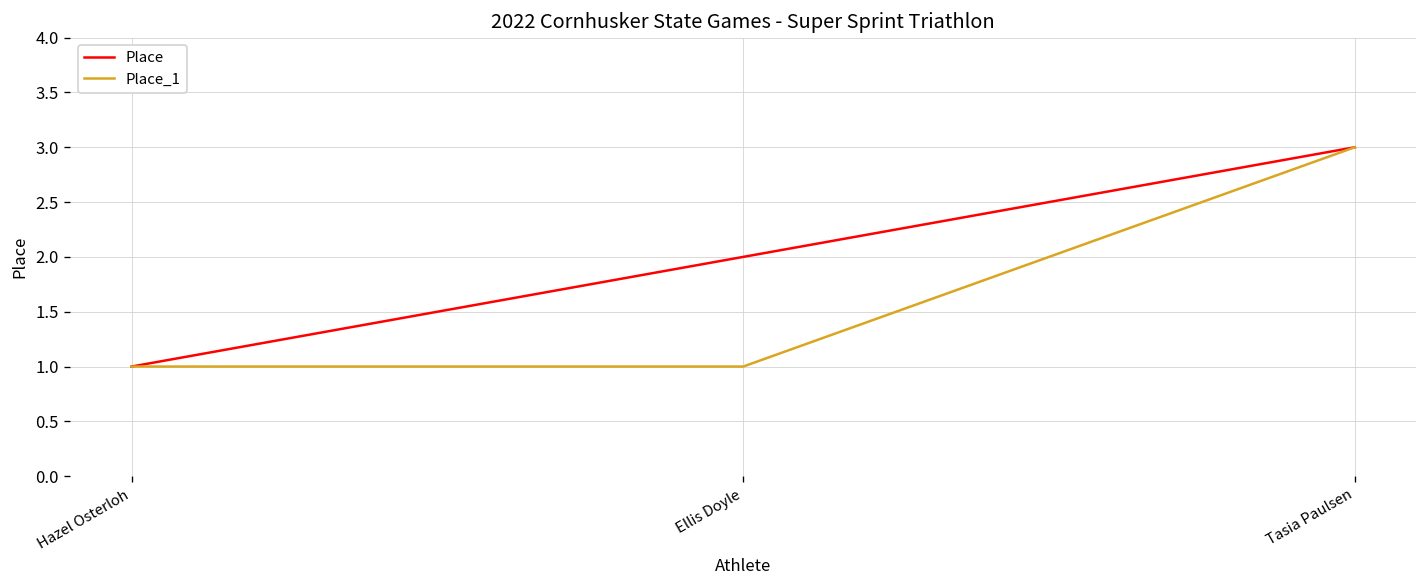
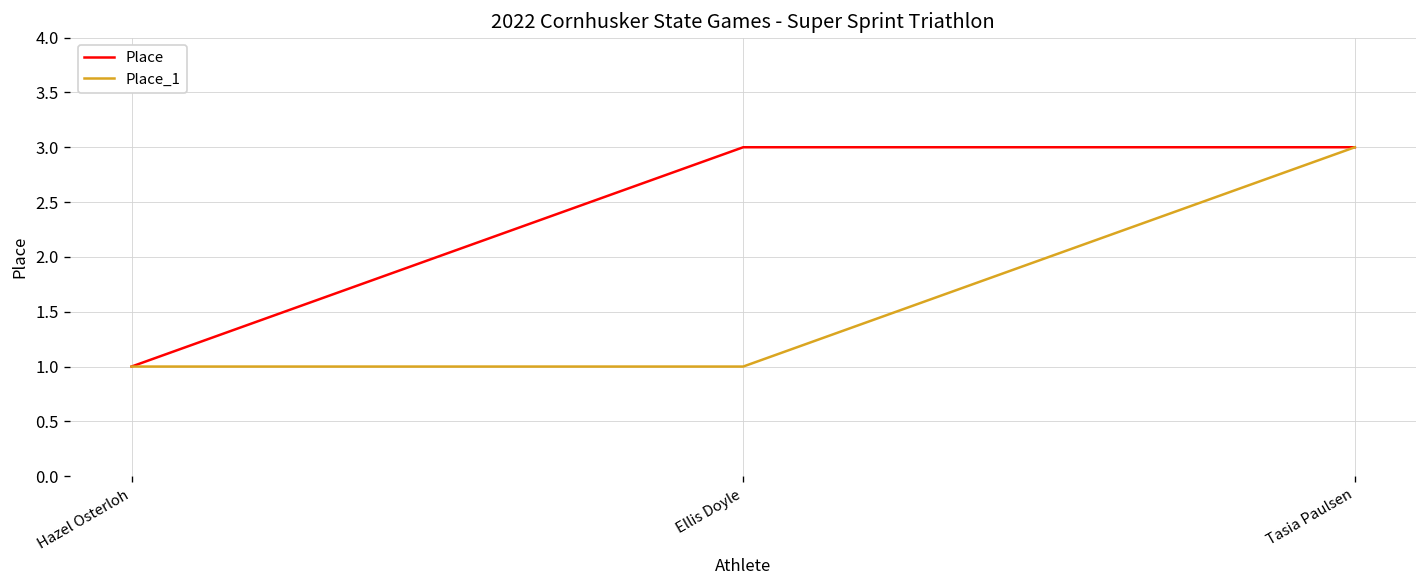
  {
    "Place": {
-     "Ellis Doyle": 2
+     "Ellis Doyle": 3
    },
    "Place_1": {
      "Ellis Doyle": 1
    }
  }
